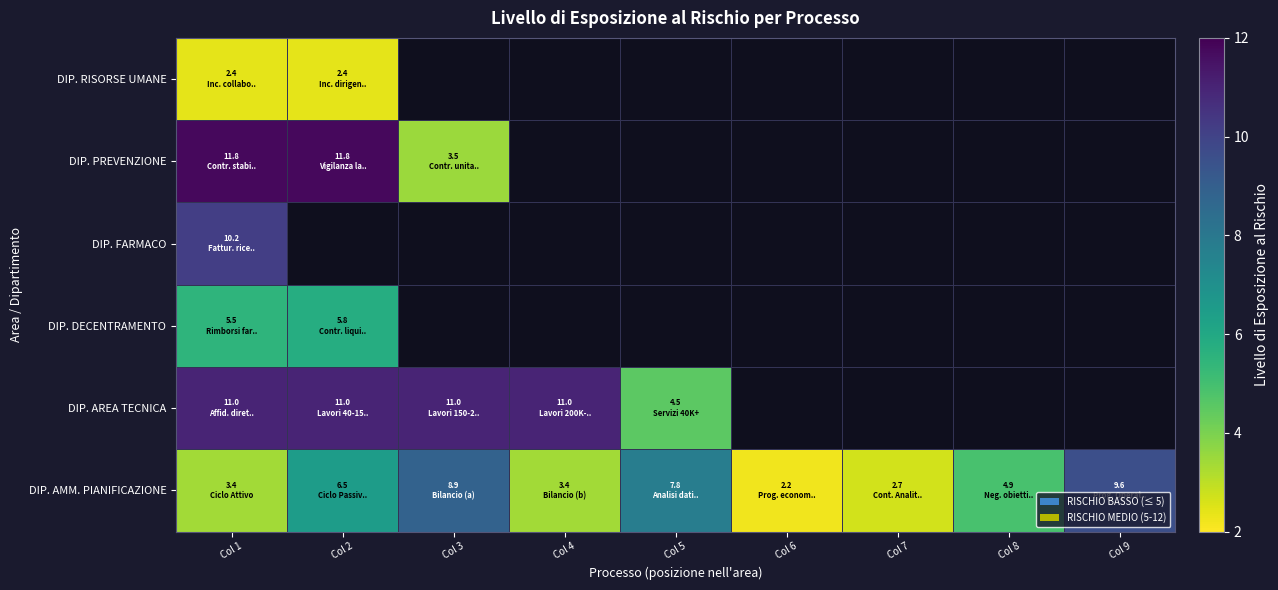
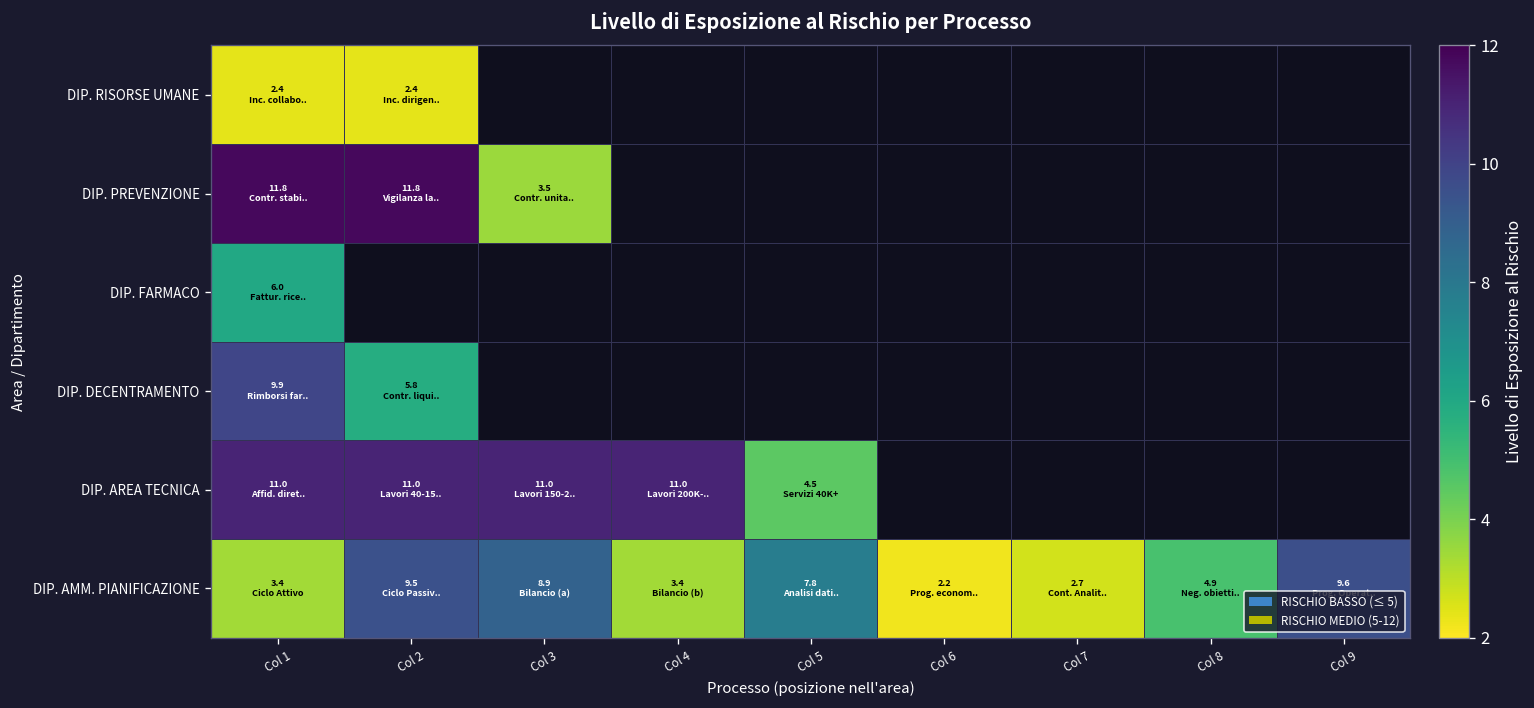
  {
    "DIP. RISORSE UMANE": {
      "Col 1": 2.4,
      "Col 2": 2.4
    },
    "DIP. PREVENZIONE": {
      "Col 1": 11.8,
      "Col 2": 11.8,
      "Col 3": 3.5
    },
    "DIP. FARMACO": {
-     "Col 1": 10.2
+     "Col 1": 6.0
    },
    "DIP. DECENTRAMENTO": {
-     "Col 1": 5.5,
+     "Col 1": 9.9,
      "Col 2": 5.8
    },
    "DIP. AREA TECNICA": {
      "Col 1": 11.0
    },
    "DIP. AMM. PIANIFICAZIONE": {
      "Col 1": 3.4,
-     "Col 2": 6.5,
+     "Col 2": 9.5,
      "Col 3": 8.9,
      "Col 4": 3.4,
      "Col 5": 7.8,
      "Col 6": 2.2,
      "Col 7": 2.7,
      "Col 8": 4.9
    }
  }
